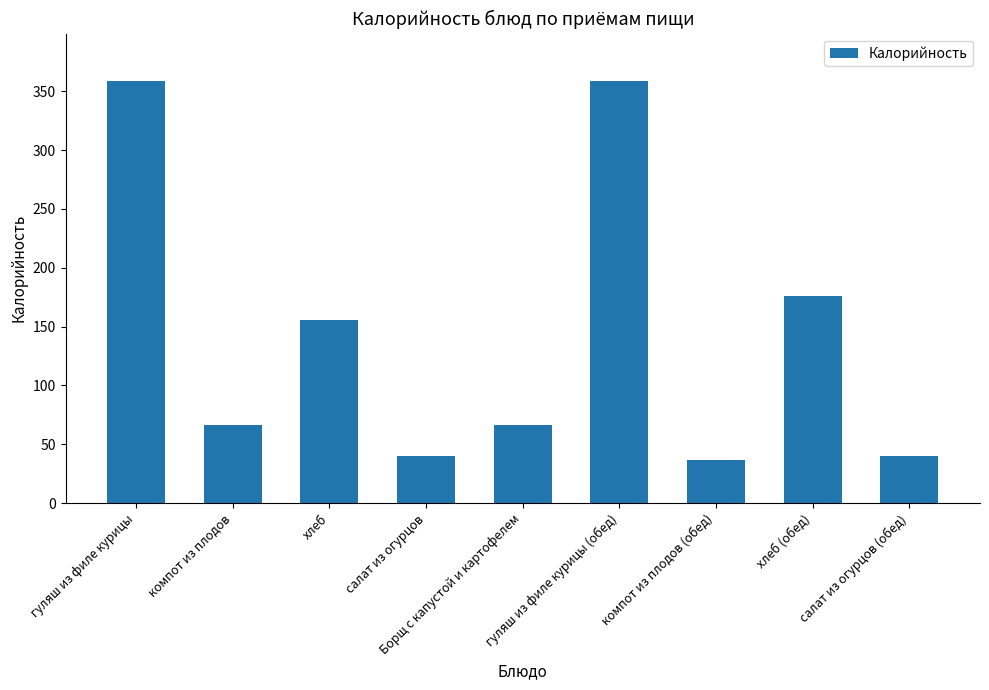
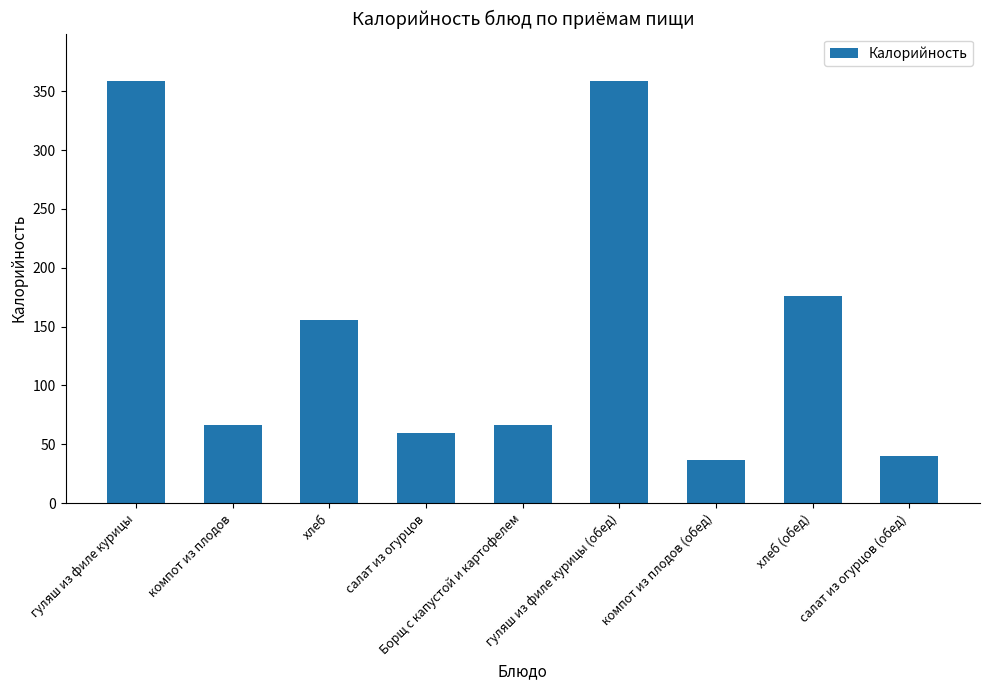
  {
    "гуляш из филе курицы": 359,
    "компот из плодов": 66,
    "хлеб": 156,
-   "салат из огурцов": 40,
+   "салат из огурцов": 60,
    "Борщ с капустой и картофелем": 66,
    "гуляш из филе курицы (обед)": 359,
    "компот из плодов (обед)": 37,
    "хлеб (обед)": 176,
    "салат из огурцов (обед)": 40
  }
